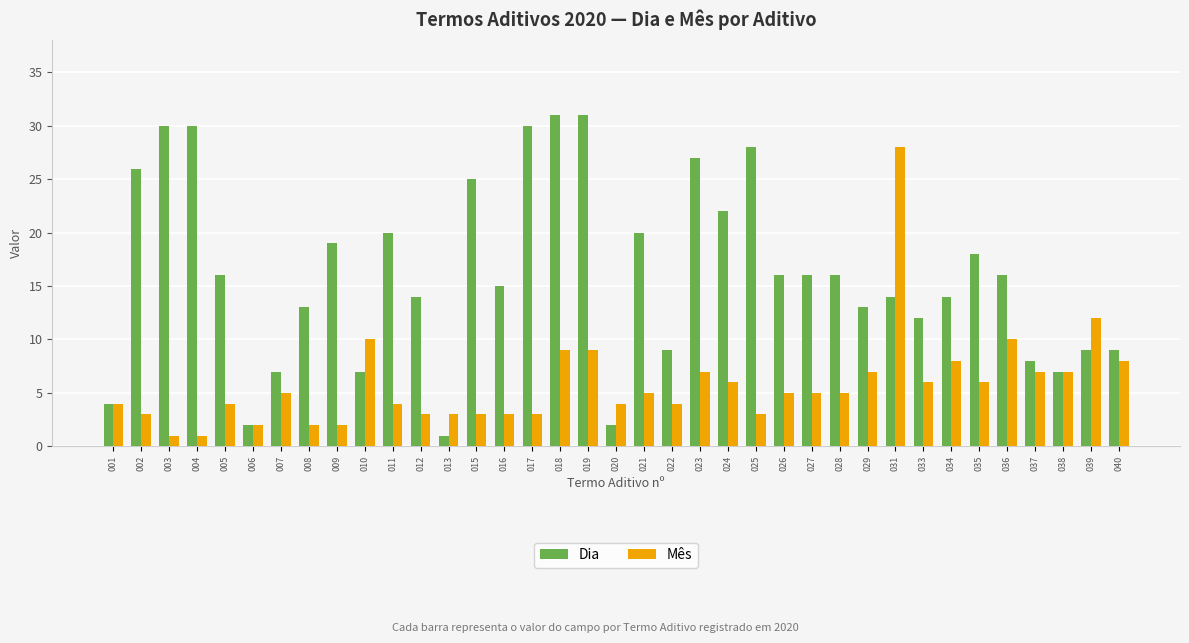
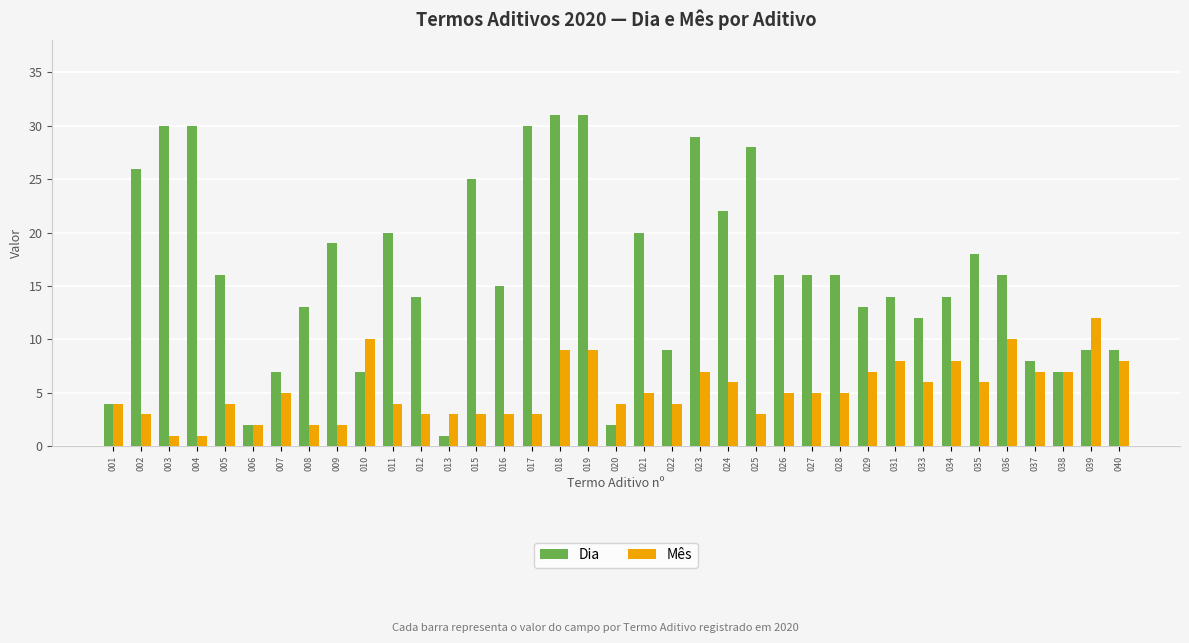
  {
    "Dia": {
      "001": 4,
      "002": 26,
      "003": 30,
      "004": 30,
      "005": 16,
      "006": 2,
      "007": 7,
      "008": 13,
      "009": 19,
      "010": 7,
      "011": 20,
      "012": 14,
      "013": 1,
      "015": 25,
      "016": 15,
      "017": 30,
      "018": 31,
      "019": 31,
      "020": 2,
      "021": 20,
      "022": 9,
-     "023": 27,
+     "023": 29,
      "024": 22,
      "025": 28,
      "026": 16,
      "027": 16,
      "028": 16,
      "029": 13,
      "031": 14,
      "033": 12,
      "034": 14,
      "035": 18,
      "036": 16,
      "037": 8,
      "038": 7,
      "039": 9,
      "040": 9
    },
    "Mês": {
      "001": 4,
      "002": 3,
      "003": 1,
      "004": 1,
      "005": 4,
      "006": 2,
      "007": 5,
      "008": 2,
      "009": 2,
      "010": 10,
      "011": 4,
      "012": 3,
      "013": 3,
      "015": 3,
      "016": 3,
      "017": 3,
      "018": 9,
      "019": 9,
      "020": 4,
      "021": 5,
      "022": 4,
      "023": 7,
      "024": 6,
      "025": 3,
      "026": 5,
      "027": 5,
      "028": 5,
      "029": 7,
-     "031": 28,
+     "031": 8,
      "033": 6,
      "034": 8,
      "035": 6,
      "036": 10,
      "037": 7,
      "038": 7,
      "039": 12,
      "040": 8
    }
  }
